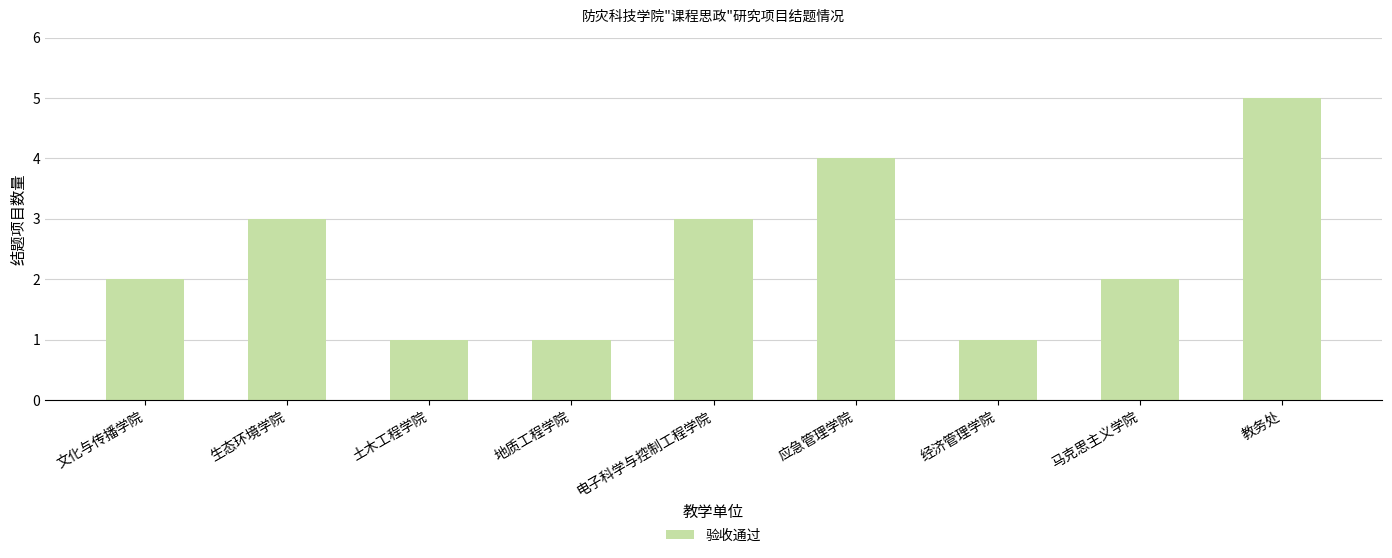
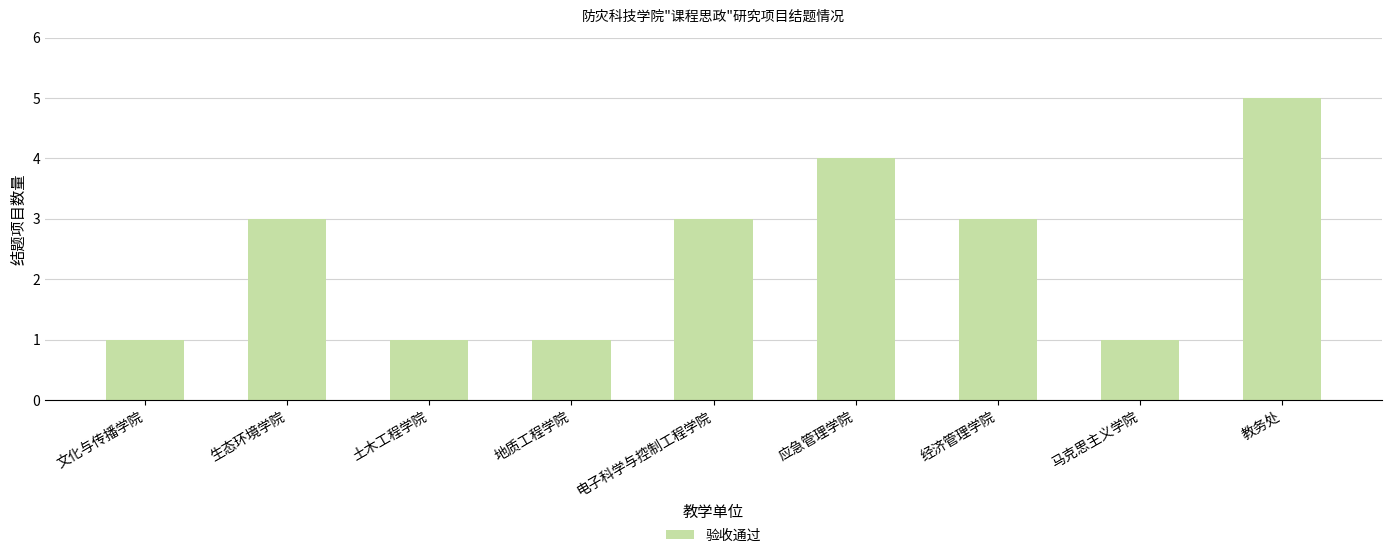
  {
-   "文化与传播学院": 2,
+   "文化与传播学院": 1,
    "生态环境学院": 3,
    "土木工程学院": 1,
    "地质工程学院": 1,
    "电子科学与控制工程学院": 3,
    "应急管理学院": 4,
-   "经济管理学院": 1,
-   "马克思主义学院": 2,
+   "经济管理学院": 3,
+   "马克思主义学院": 1,
    "教务处": 5
  }
